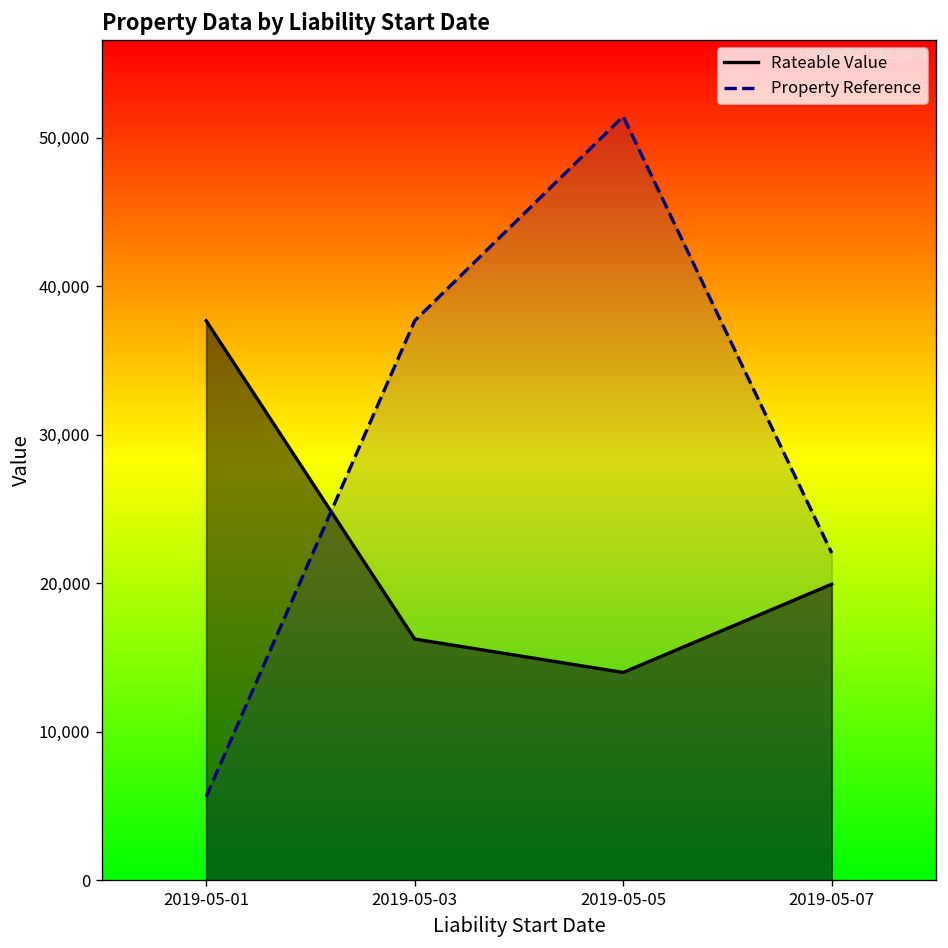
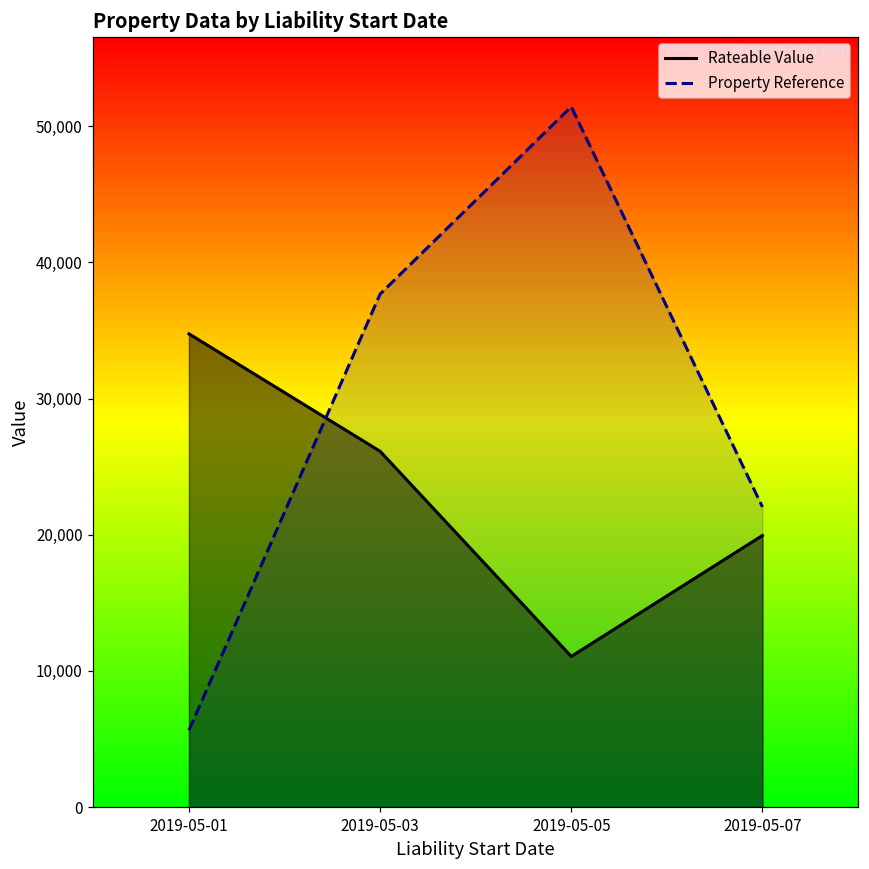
  {
    "Rateable Value": {
-     "2019-05-01": "37,700",
-     "2019-05-03": "16,300",
-     "2019-05-05": "14,000",
+     "2019-05-01": "34,800",
+     "2019-05-03": "26,100",
+     "2019-05-05": "11,100",
      "2019-05-07": "19,900"
    },
    "Property Reference": {
      "2019-05-01": "5,600",
      "2019-05-03": "37,700",
      "2019-05-05": "51,400",
      "2019-05-07": "22,000"
    }
  }
